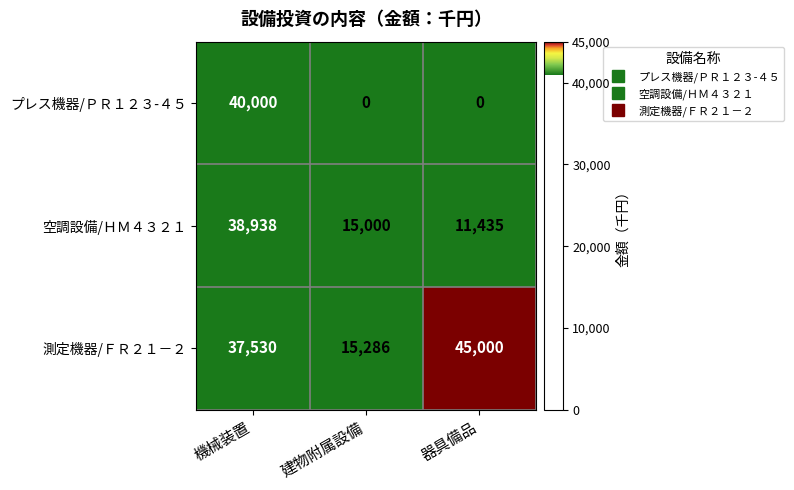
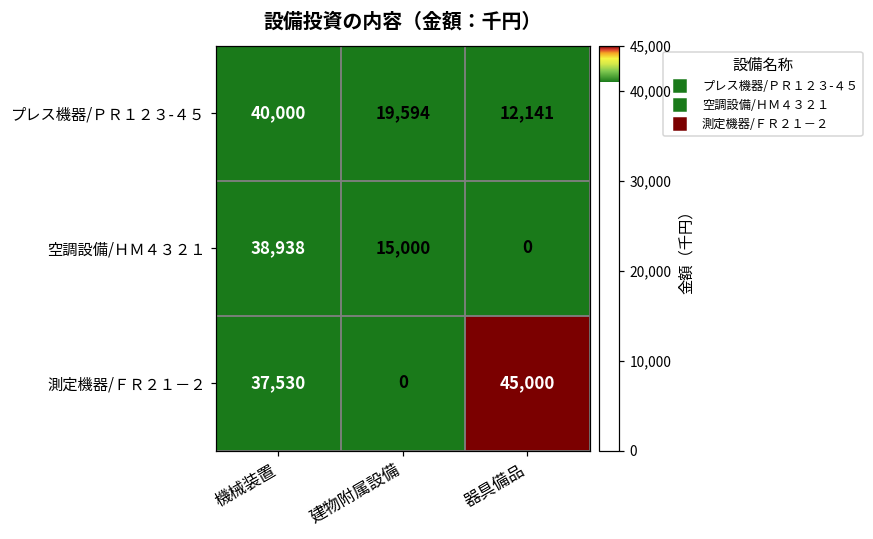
  {
    "プレス機器/ＰＲ１２３-４５": {
      "機械装置": "40,000",
-     "建物附属設備": "0",
-     "器具備品": "0"
+     "建物附属設備": "19,594",
+     "器具備品": "12,141"
    },
    "空調設備/ＨＭ４３２１": {
      "機械装置": "38,938",
      "建物附属設備": "15,000",
-     "器具備品": "11,435"
+     "器具備品": "0"
    },
    "測定機器/ＦＲ２１－２": {
      "機械装置": "37,530",
-     "建物附属設備": "15,286",
+     "建物附属設備": "0",
      "器具備品": "45,000"
    }
  }
